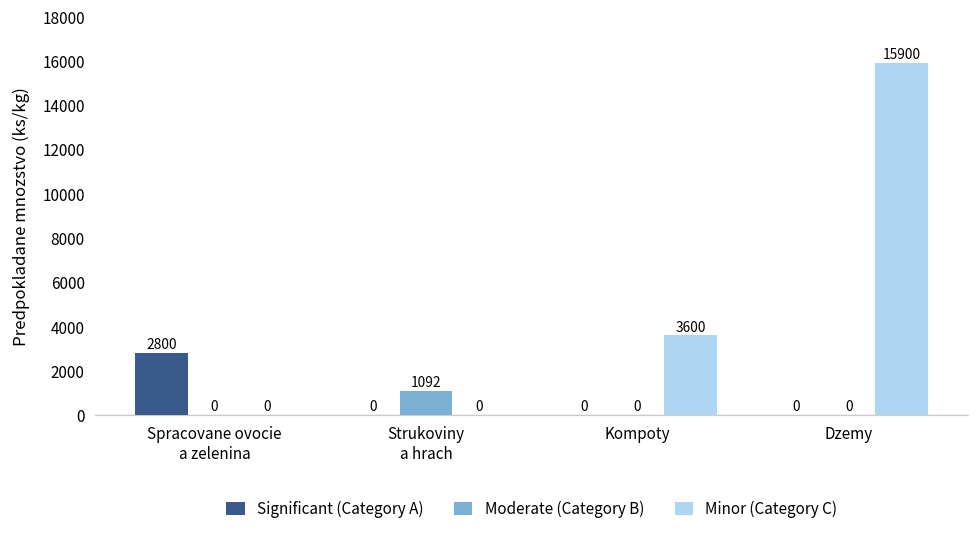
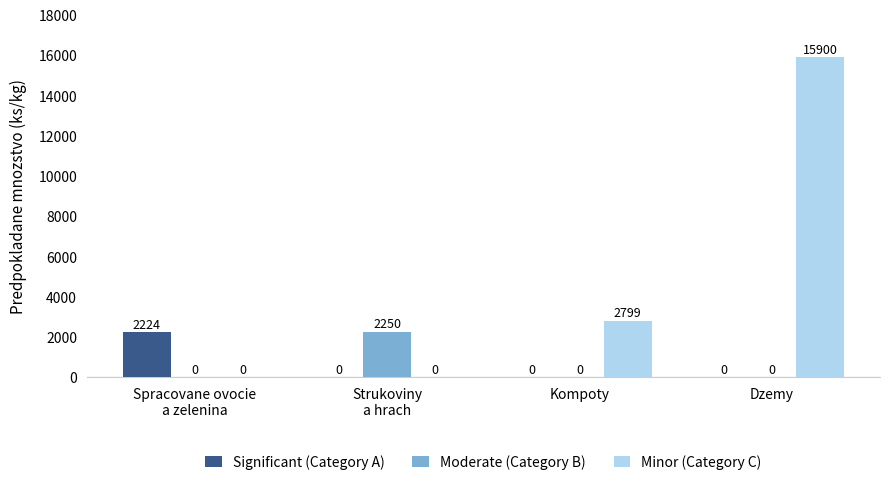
  {
    "Significant (Category A)": {
-     "Spracovane ovocie a zelenina": 2800,
+     "Spracovane ovocie a zelenina": 2224,
      "Strukoviny a hrach": 0,
      "Kompoty": 0,
      "Dzemy": 0
    },
    "Moderate (Category B)": {
      "Spracovane ovocie a zelenina": 0,
-     "Strukoviny a hrach": 1092,
+     "Strukoviny a hrach": 2250,
      "Kompoty": 0,
      "Dzemy": 0
    },
    "Minor (Category C)": {
      "Spracovane ovocie a zelenina": 0,
      "Strukoviny a hrach": 0,
-     "Kompoty": 3600,
+     "Kompoty": 2799,
      "Dzemy": 15900
    }
  }
